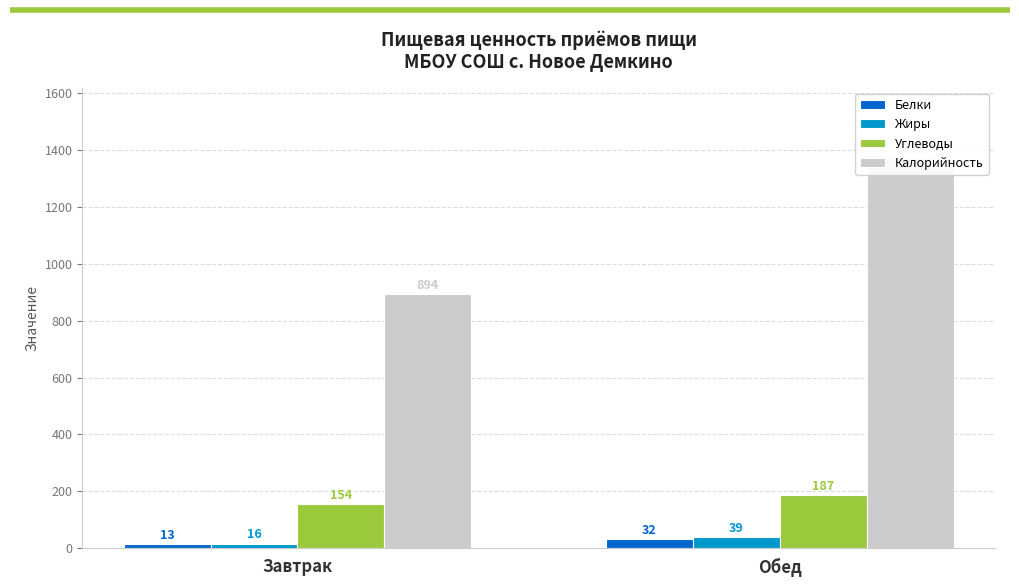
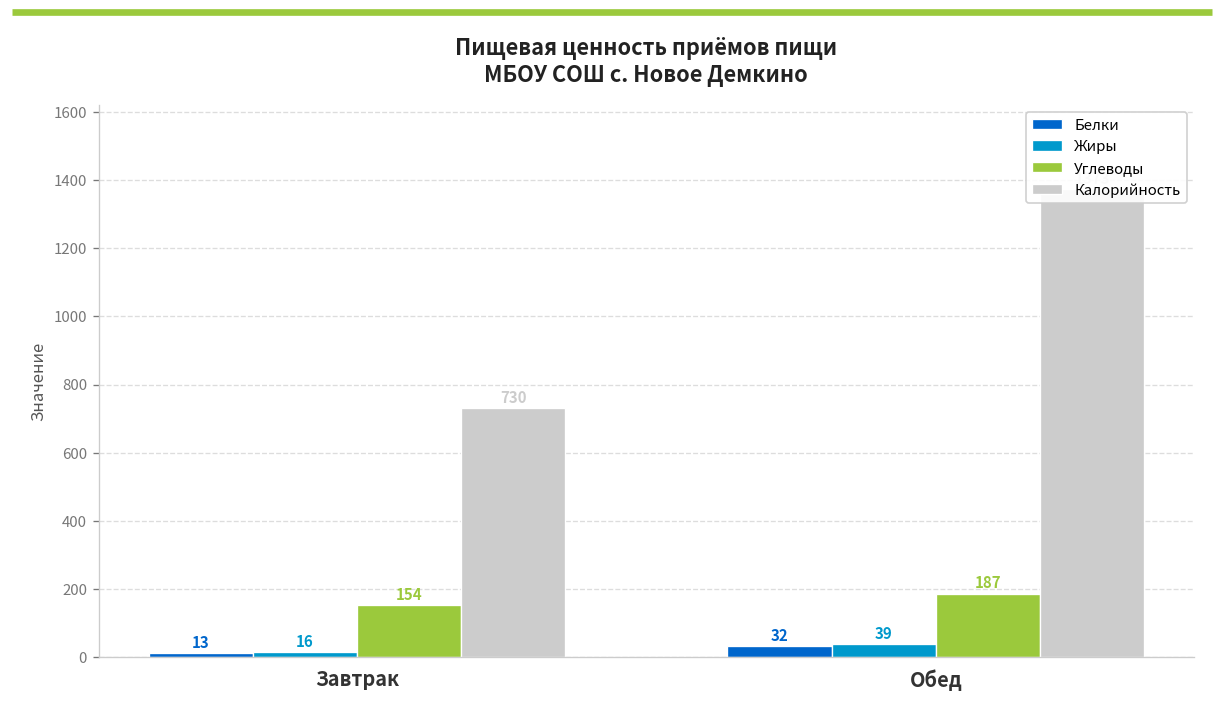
  {
    "Углеводы": {
      "Завтрак": 154,
      "Обед": 187
    },
    "Калорийность": {
-     "Завтрак": 894
+     "Завтрак": 730
    }
  }
